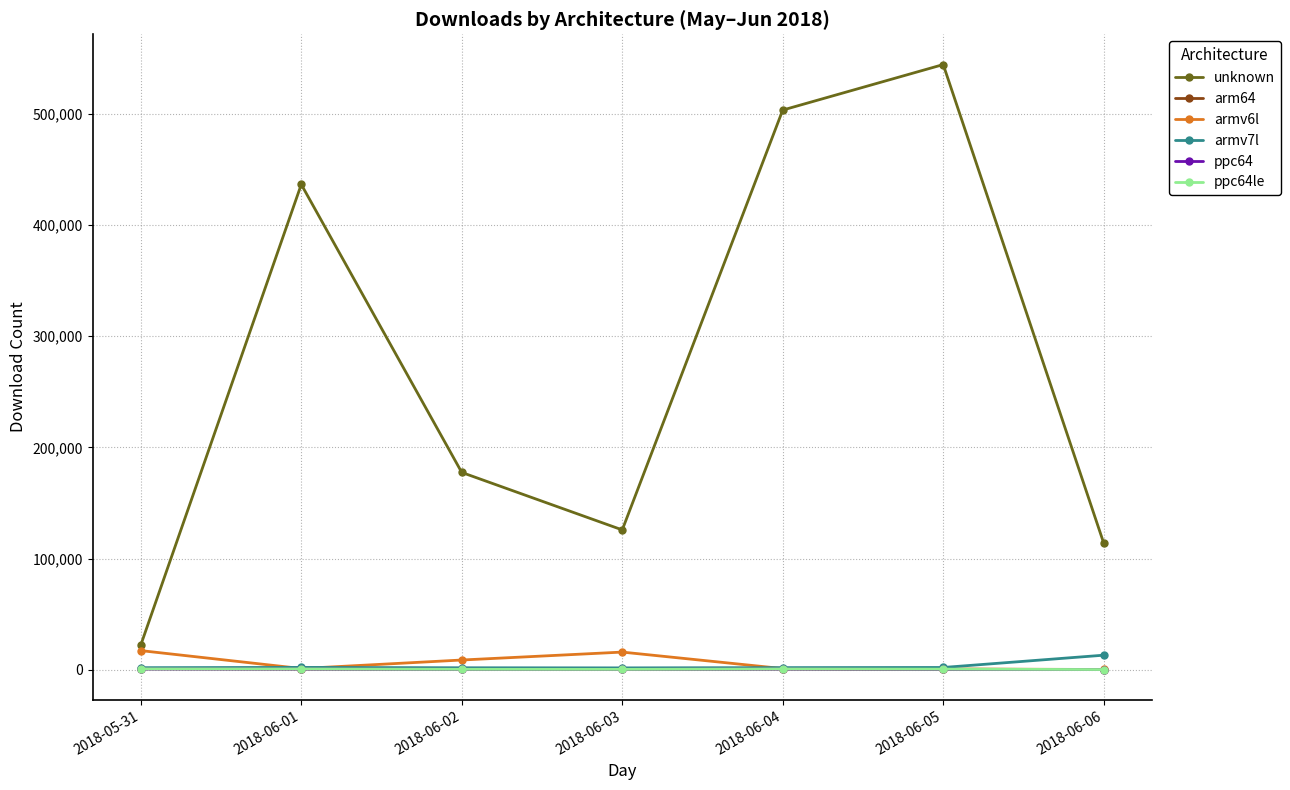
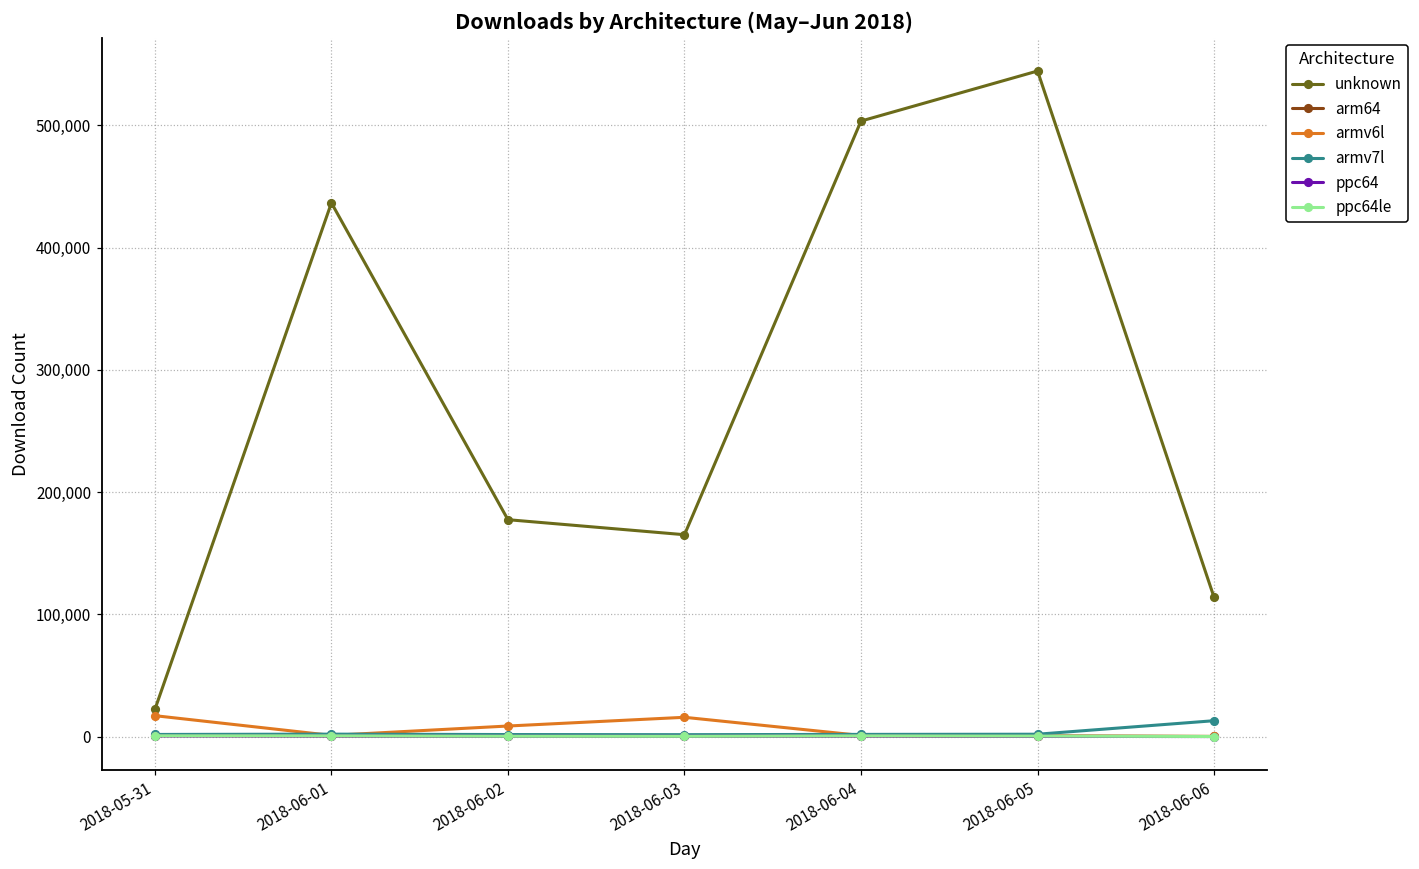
  {
    "unknown": {
      "2018-05-31": "22,000",
      "2018-06-01": "437,000",
      "2018-06-02": "177,000",
-     "2018-06-03": "126,000",
+     "2018-06-03": "165,000",
      "2018-06-04": "504,000",
      "2018-06-05": "544,000",
      "2018-06-06": "114,000"
    },
    "armv6l": {
      "2018-05-31": "17,000",
      "2018-06-02": "9,000",
      "2018-06-03": "16,000"
    },
    "armv7l": {
      "2018-06-06": "13,000"
    }
  }
